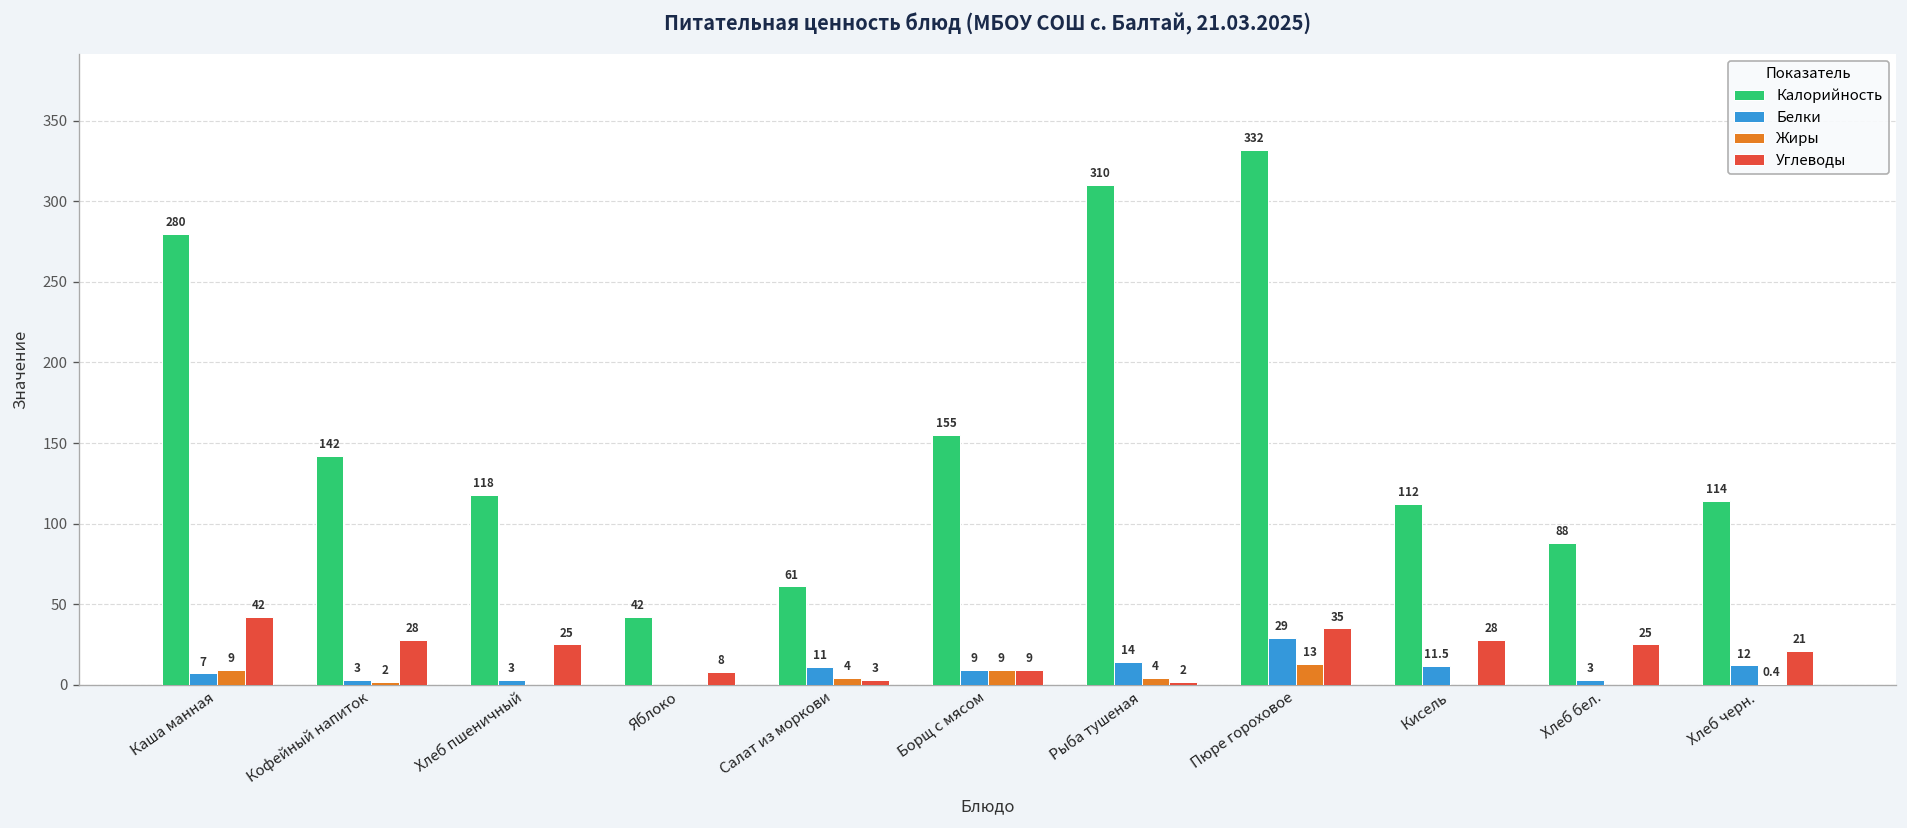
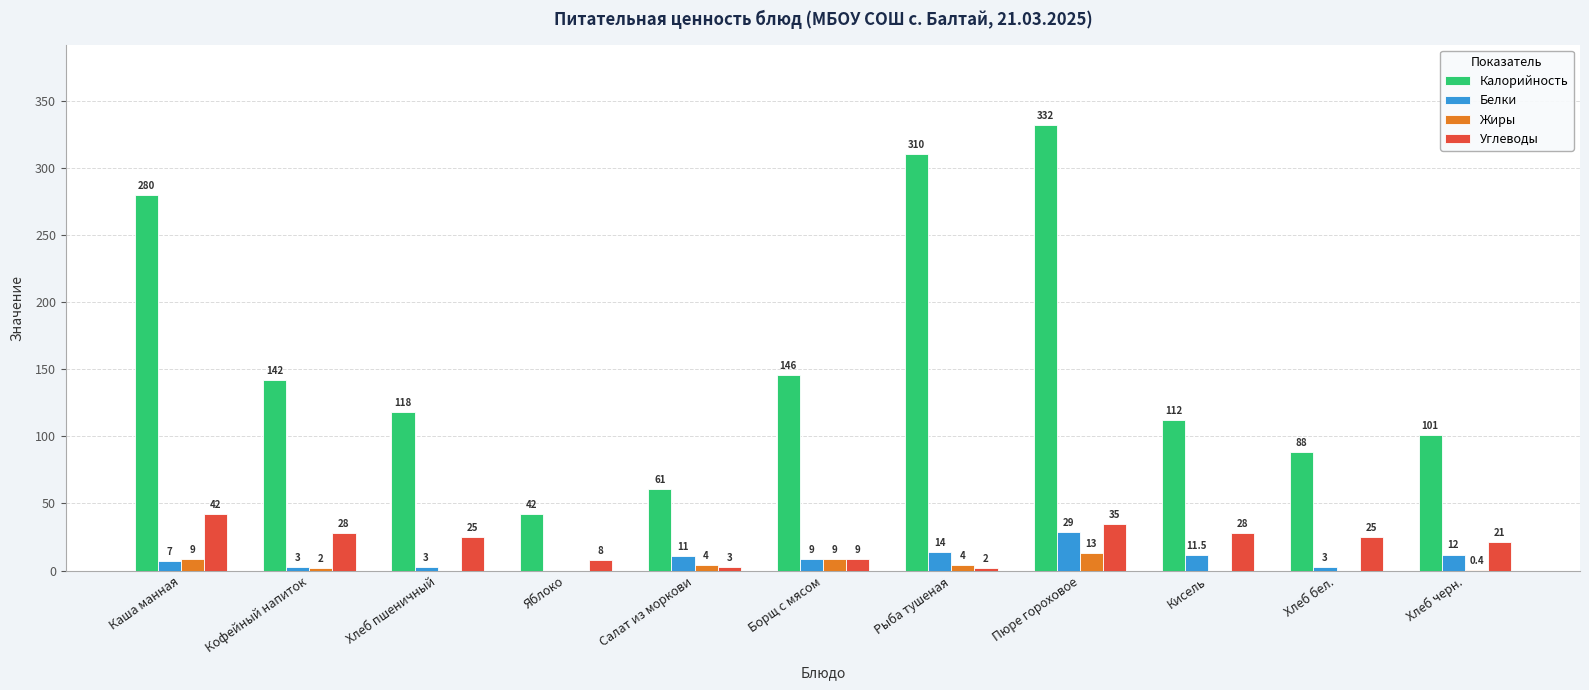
  {
    "Калорийность": {
      "Каша манная": 280,
      "Кофейный напиток": 142,
      "Хлеб пшеничный": 118,
      "Яблоко": 42,
      "Салат из моркови": 61,
-     "Борщ с мясом": 155,
+     "Борщ с мясом": 146,
      "Рыба тушеная": 310,
      "Пюре гороховое": 332,
      "Кисель": 112,
      "Хлеб бел.": 88,
-     "Хлеб черн.": 114
+     "Хлеб черн.": 101
    },
    "Белки": {
      "Каша манная": 7,
      "Кофейный напиток": 3,
      "Хлеб пшеничный": 3,
      "Салат из моркови": 11,
      "Борщ с мясом": 9,
      "Рыба тушеная": 14,
      "Пюре гороховое": 29,
      "Кисель": 11.5,
      "Хлеб бел.": 3,
      "Хлеб черн.": 12
    }
  }
